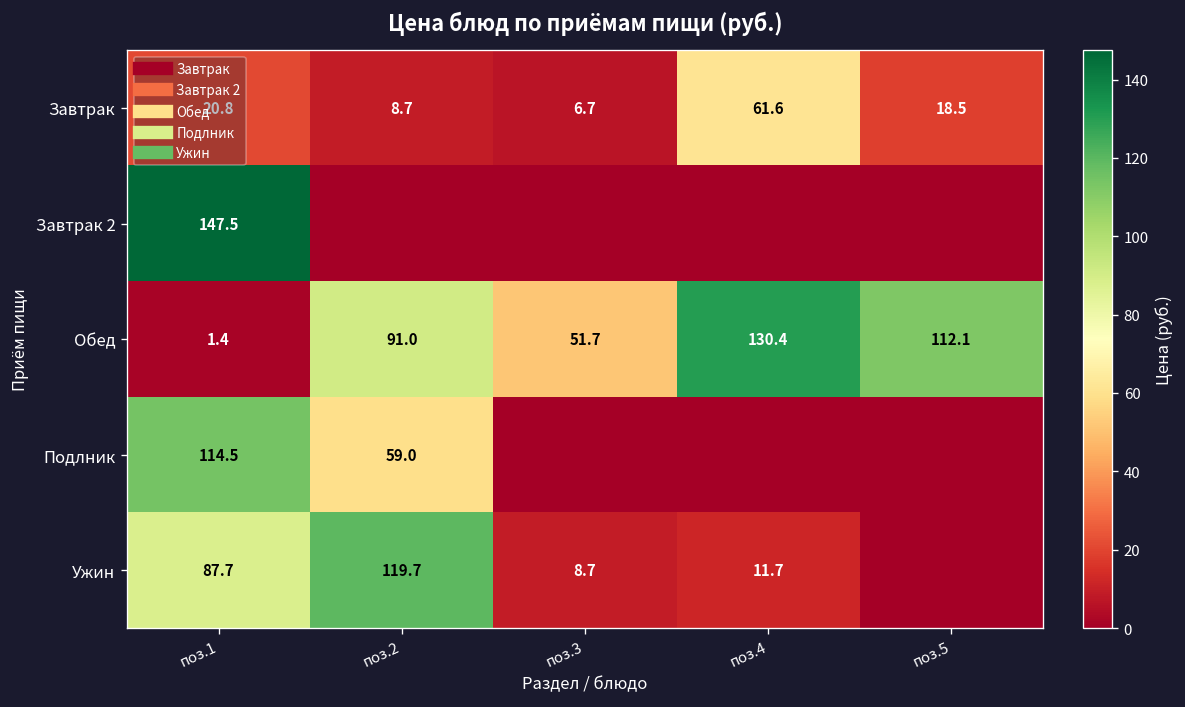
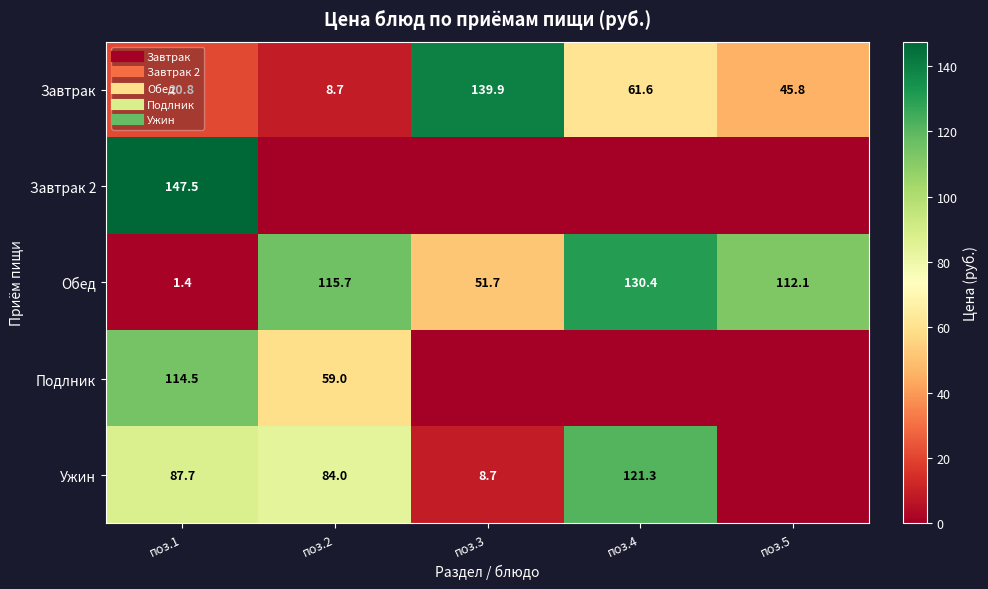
  {
    "Завтрак": {
      "поз.2": 8.7,
-     "поз.3": 6.7,
+     "поз.3": 139.9,
      "поз.4": 61.6,
-     "поз.5": 18.5
+     "поз.5": 45.8
    },
    "Завтрак 2": {
      "поз.1": 147.5
    },
    "Обед": {
      "поз.1": 1.4,
-     "поз.2": 91.0,
+     "поз.2": 115.7,
      "поз.3": 51.7,
      "поз.4": 130.4,
      "поз.5": 112.1
    },
    "Подлник": {
      "поз.1": 114.5,
      "поз.2": 59.0
    },
    "Ужин": {
      "поз.1": 87.7,
-     "поз.2": 119.7,
+     "поз.2": 84.0,
      "поз.3": 8.7,
-     "поз.4": 11.7
+     "поз.4": 121.3
    }
  }
